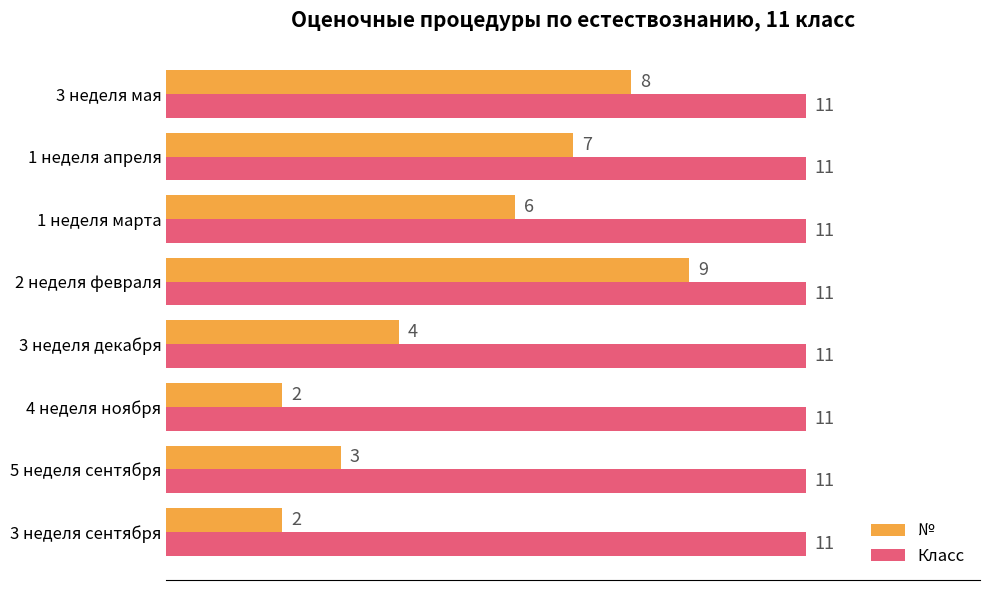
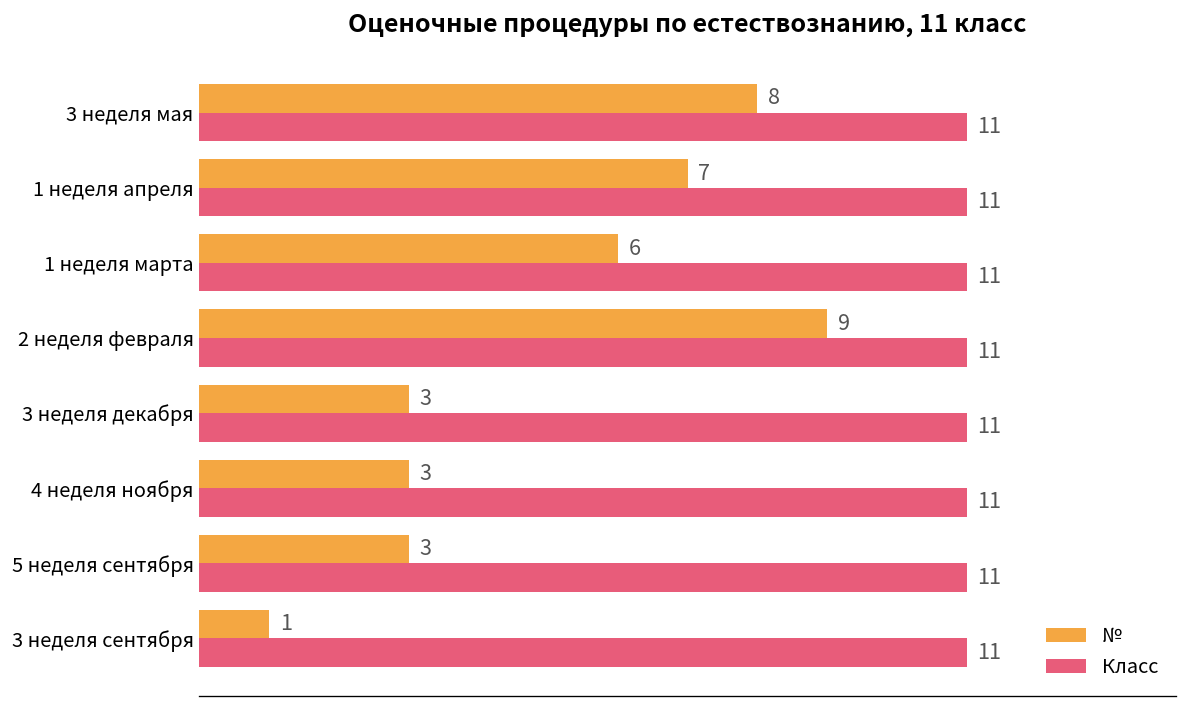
  {
    "№": {
      "3 неделя мая": 8,
      "1 неделя апреля": 7,
      "1 неделя марта": 6,
      "2 неделя февраля": 9,
-     "3 неделя декабря": 4,
-     "4 неделя ноября": 2,
+     "3 неделя декабря": 3,
+     "4 неделя ноября": 3,
      "5 неделя сентября": 3,
-     "3 неделя сентября": 2
+     "3 неделя сентября": 1
    },
    "Класс": {
      "3 неделя мая": 11,
      "1 неделя апреля": 11,
      "1 неделя марта": 11,
      "2 неделя февраля": 11,
      "3 неделя декабря": 11,
      "4 неделя ноября": 11,
      "5 неделя сентября": 11,
      "3 неделя сентября": 11
    }
  }
